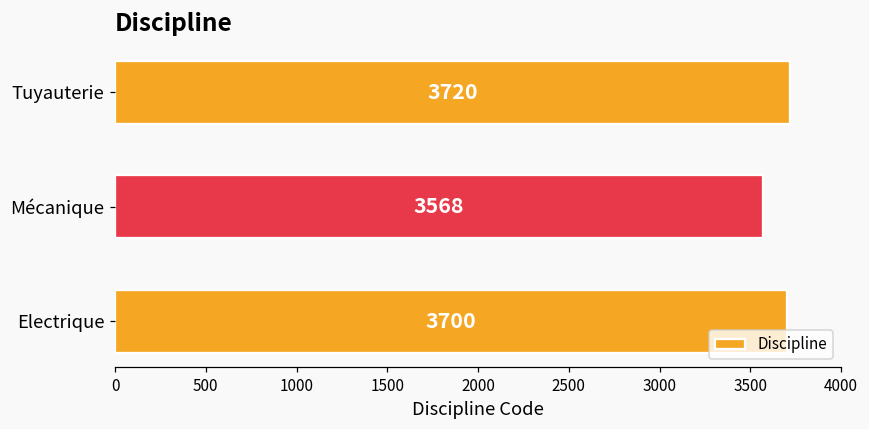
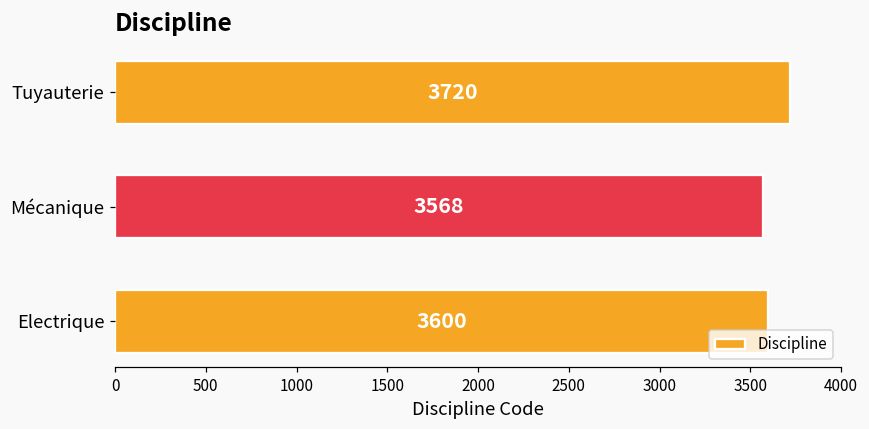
  {
    "Tuyauterie": 3720,
    "Mécanique": 3568,
-   "Electrique": 3700
+   "Electrique": 3600
  }
